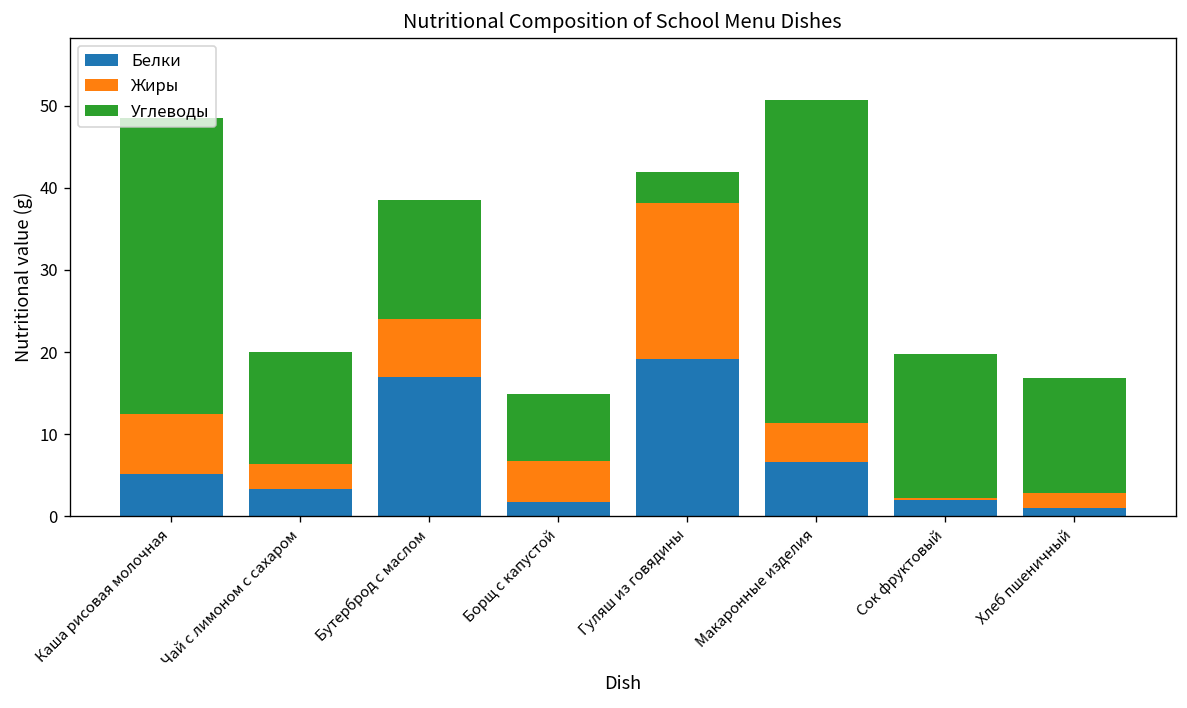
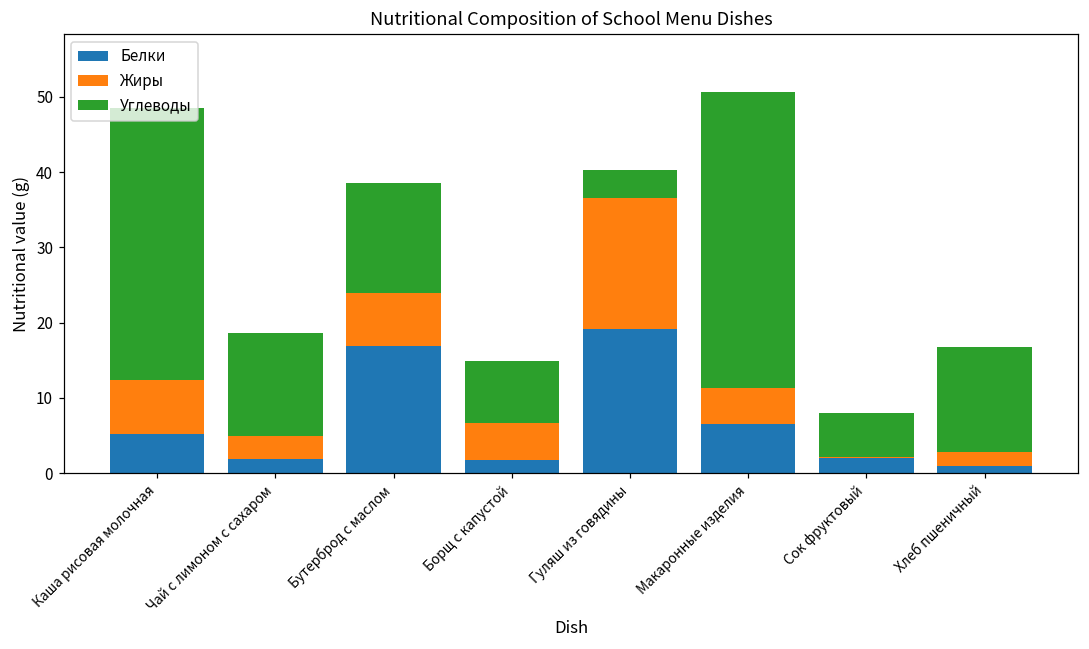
  {
    "Белки": {
      "Каша рисовая молочная": 5,
-     "Чай с лимоном с сахаром": 3,
+     "Чай с лимоном с сахаром": 2,
      "Бутерброд с маслом": 17,
      "Борщ с капустой": 2,
      "Гуляш из говядины": 19,
      "Макаронные изделия": 7,
      "Сок фруктовый": 2,
      "Хлеб пшеничный": 1
    },
    "Жиры": {
      "Каша рисовая молочная": 7,
      "Чай с лимоном с сахаром": 3,
      "Бутерброд с маслом": 7,
      "Борщ с капустой": 5,
-     "Гуляш из говядины": 19,
+     "Гуляш из говядины": 18,
      "Макаронные изделия": 5,
      "Хлеб пшеничный": 2
    },
    "Углеводы": {
      "Чай с лимоном с сахаром": 14,
      "Бутерброд с маслом": 14,
      "Борщ с капустой": 8,
      "Гуляш из говядины": 4,
      "Макаронные изделия": 39,
-     "Сок фруктовый": 18,
+     "Сок фруктовый": 6,
      "Хлеб пшеничный": 14
    }
  }
